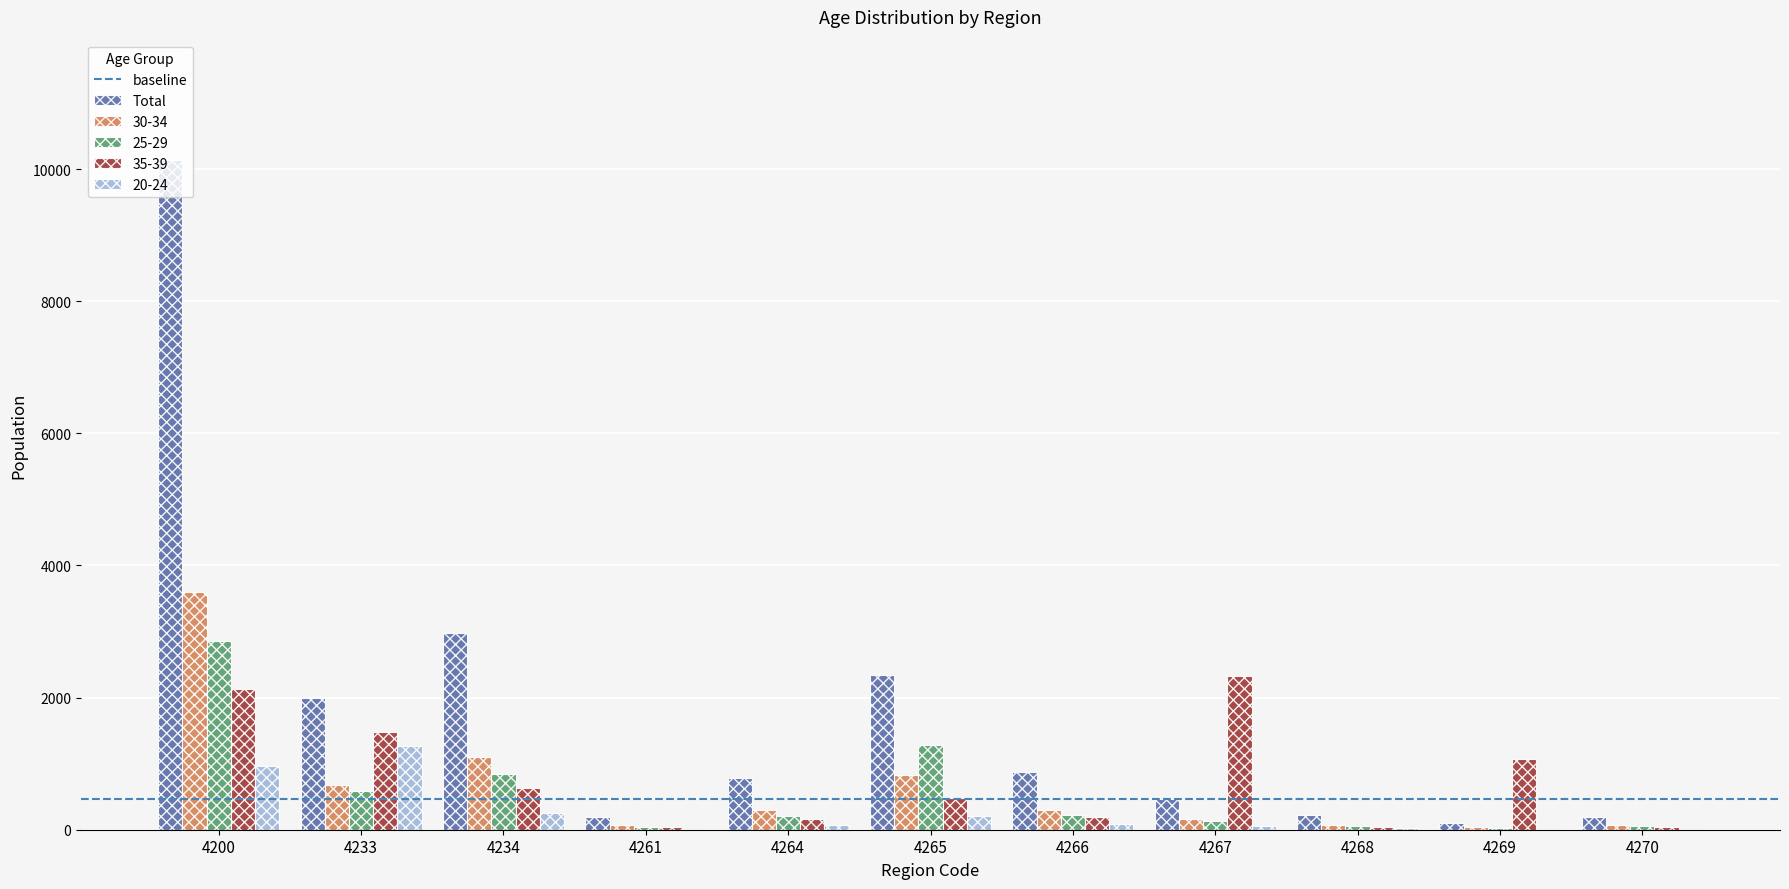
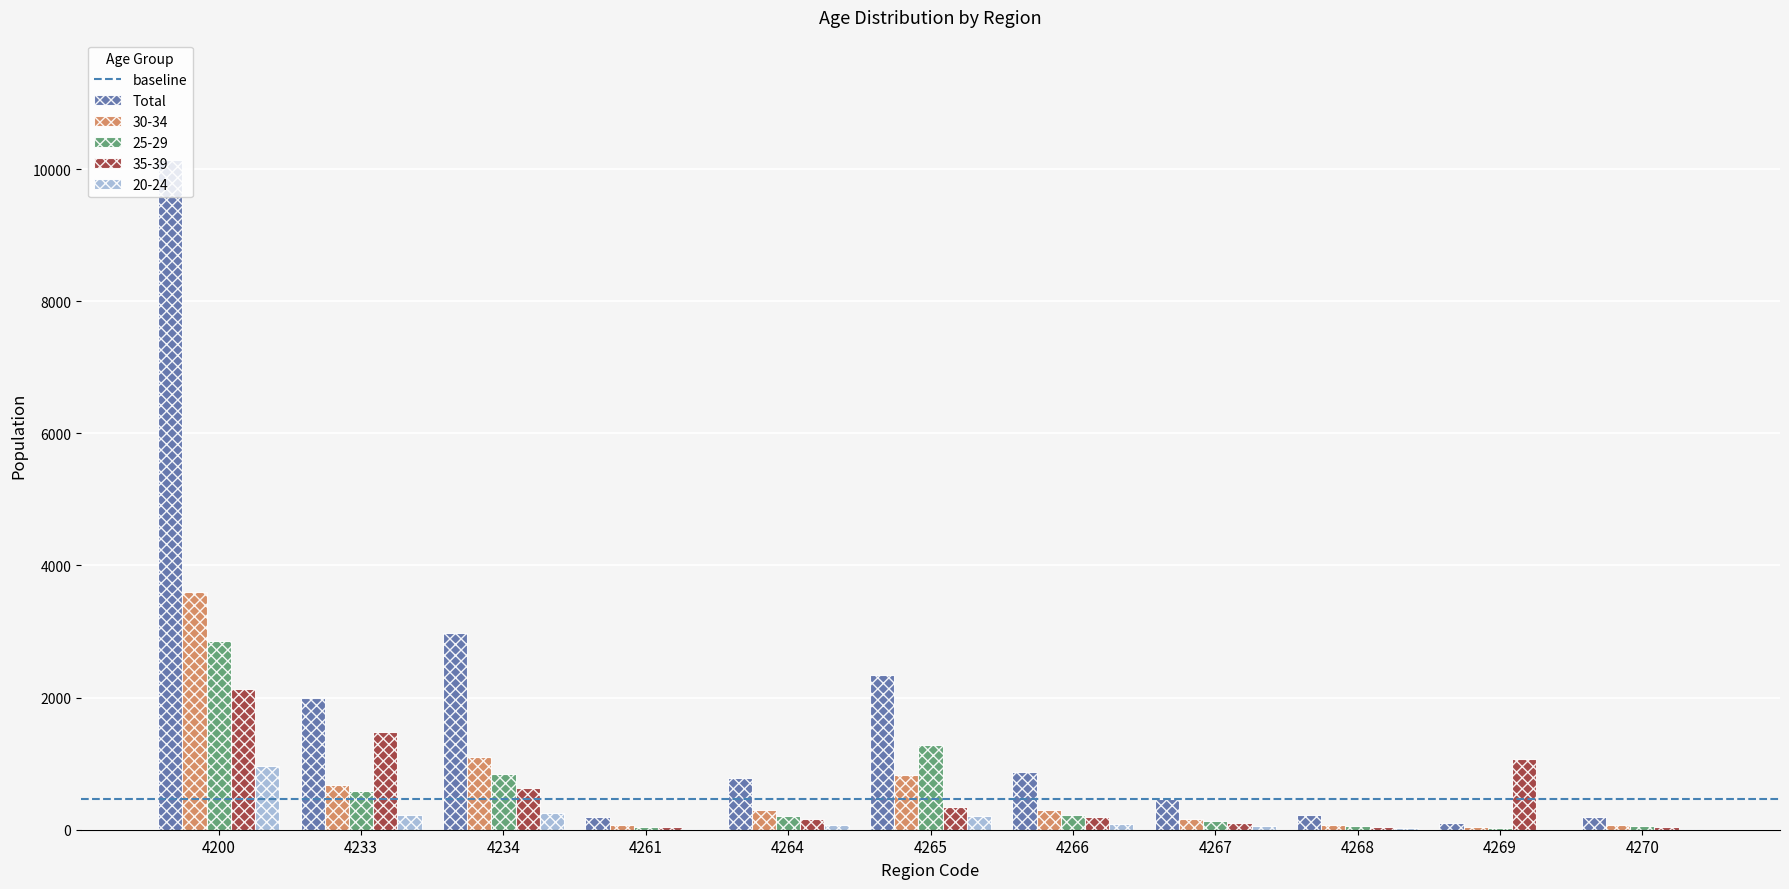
  {
    "Total": {
      "4233": 2000,
      "4234": 3000,
      "4261": 200,
      "4264": 800,
      "4265": 2300,
      "4266": 900,
      "4267": 500,
      "4268": 200,
      "4269": 100,
      "4270": 200
    },
    "30-34": {
      "4200": 3600,
      "4233": 700,
      "4234": 1100,
      "4261": 100,
      "4264": 300,
      "4265": 800,
      "4266": 300,
      "4267": 200,
      "4268": 100,
      "4269": 0,
      "4270": 100
    },
    "25-29": {
      "4200": 2900,
      "4233": 600,
      "4234": 800,
      "4261": 0,
      "4264": 200,
      "4265": 1300,
      "4266": 200,
      "4267": 100,
      "4268": 100,
      "4270": 100
    },
    "35-39": {
      "4200": 2100,
      "4233": 1500,
      "4234": 600,
      "4261": 0,
      "4264": 200,
-     "4265": 500,
+     "4265": 300,
      "4266": 200,
-     "4267": 2300,
+     "4267": 100,
      "4268": 0,
      "4269": 1100,
      "4270": 0
    },
    "20-24": {
      "4200": 1000,
-     "4233": 1300,
+     "4233": 200,
      "4234": 300,
      "4264": 100,
      "4265": 200,
      "4266": 100,
      "4267": 100
    }
  }
